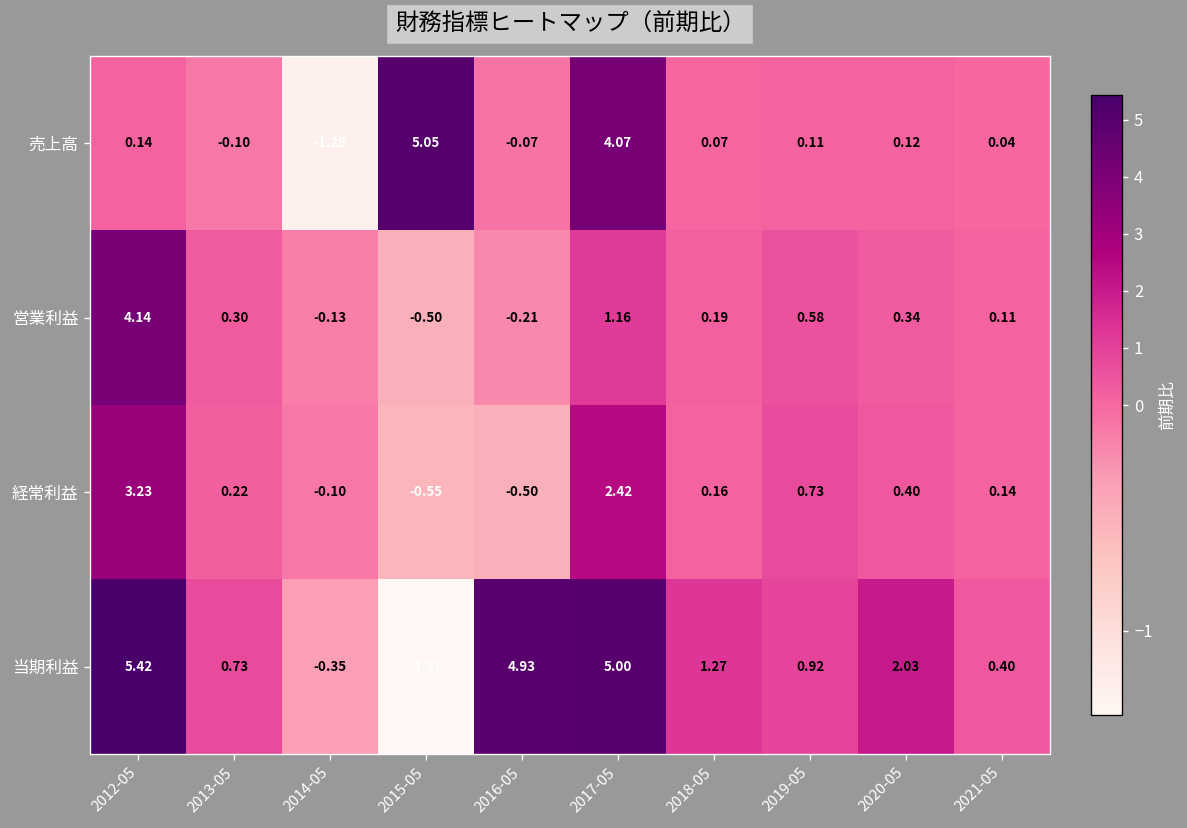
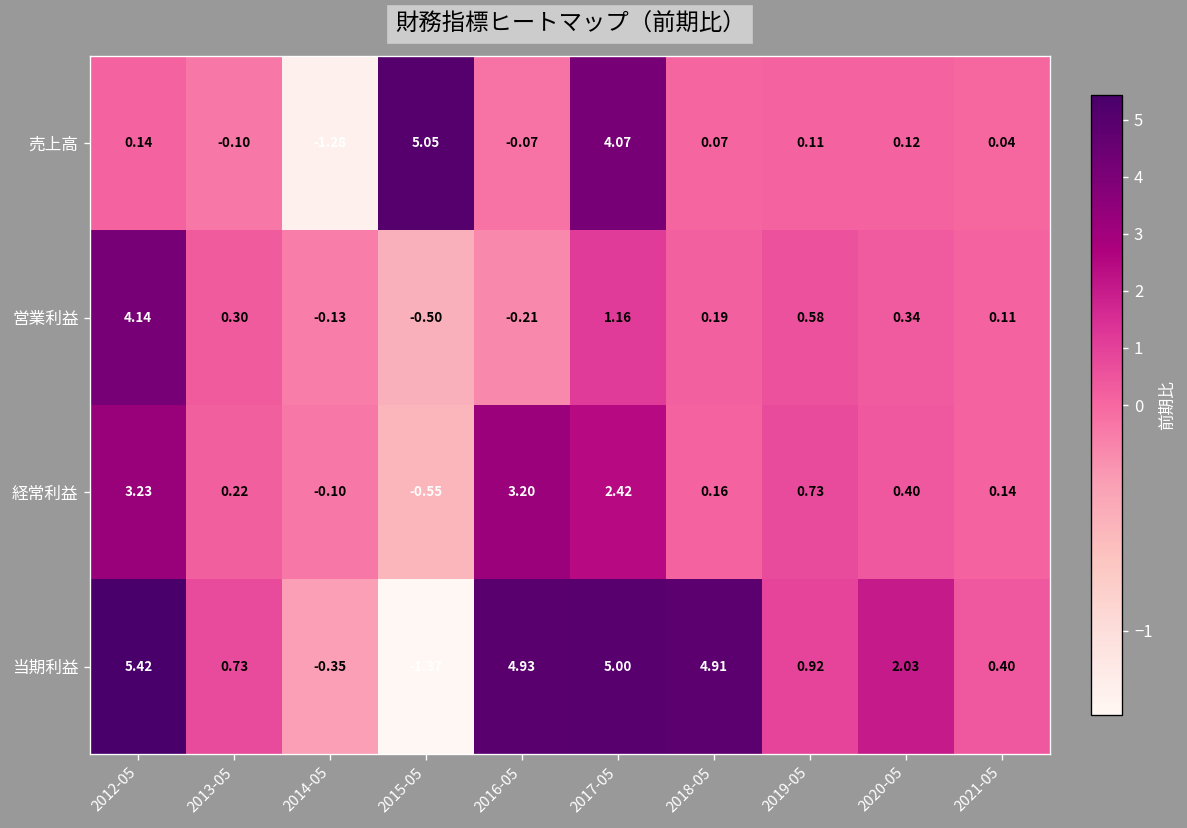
  {
    "売上高": {
      "2012-05": 0.14,
      "2013-05": -0.10,
      "2015-05": 5.05,
      "2016-05": -0.07,
      "2017-05": 4.07,
      "2018-05": 0.07,
      "2019-05": 0.11,
      "2020-05": 0.12,
      "2021-05": 0.04
    },
    "営業利益": {
      "2012-05": 4.14,
      "2013-05": 0.30,
      "2014-05": -0.13,
      "2015-05": -0.50,
      "2016-05": -0.21,
      "2017-05": 1.16,
      "2018-05": 0.19,
      "2019-05": 0.58,
      "2020-05": 0.34,
      "2021-05": 0.11
    },
    "経常利益": {
      "2012-05": 3.23,
      "2013-05": 0.22,
      "2014-05": -0.10,
      "2015-05": -0.55,
-     "2016-05": -0.50,
+     "2016-05": 3.20,
      "2017-05": 2.42,
      "2018-05": 0.16,
      "2019-05": 0.73,
      "2020-05": 0.40,
      "2021-05": 0.14
    },
    "当期利益": {
      "2012-05": 5.42,
      "2013-05": 0.73,
      "2014-05": -0.35,
      "2016-05": 4.93,
      "2017-05": 5.00,
-     "2018-05": 1.27,
+     "2018-05": 4.91,
      "2019-05": 0.92,
      "2020-05": 2.03,
      "2021-05": 0.40
    }
  }
